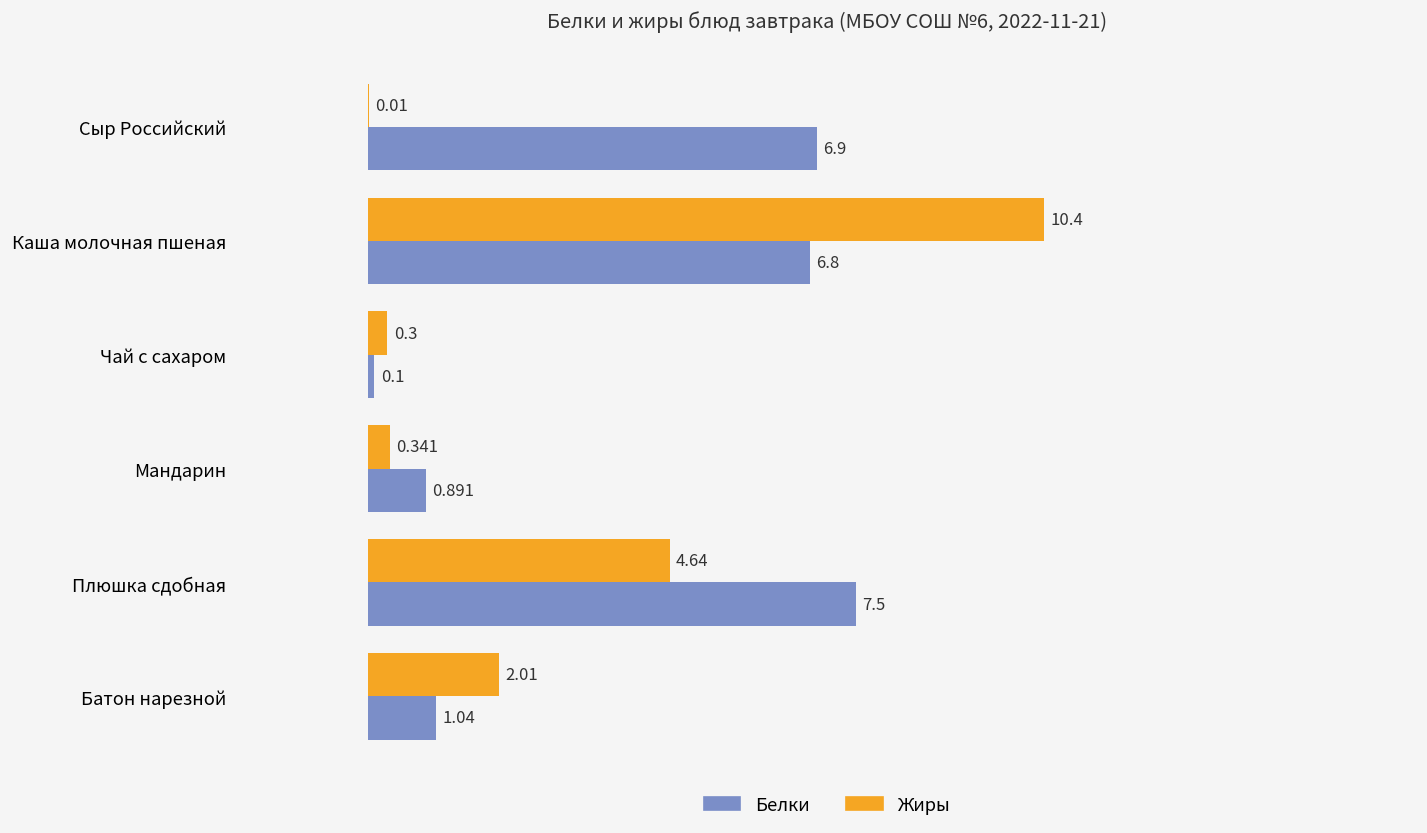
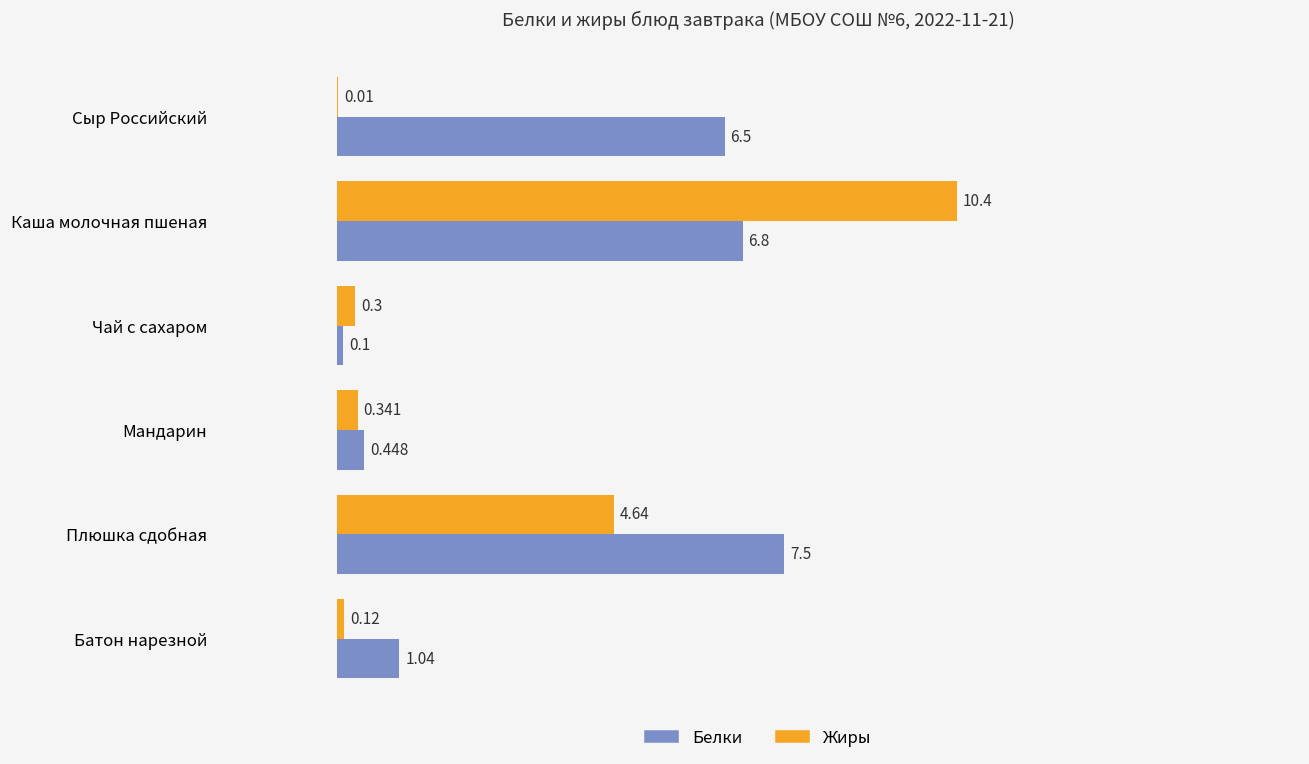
  {
    "Белки": {
-     "Сыр Российский": 6.9,
+     "Сыр Российский": 6.5,
      "Каша молочная пшеная": 6.8,
      "Чай с сахаром": 0.1,
-     "Мандарин": 0.891,
+     "Мандарин": 0.448,
      "Плюшка сдобная": 7.5,
      "Батон нарезной": 1.04
    },
    "Жиры": {
      "Сыр Российский": 0.01,
      "Каша молочная пшеная": 10.4,
      "Чай с сахаром": 0.3,
      "Мандарин": 0.341,
      "Плюшка сдобная": 4.64,
-     "Батон нарезной": 2.01
+     "Батон нарезной": 0.12
    }
  }
